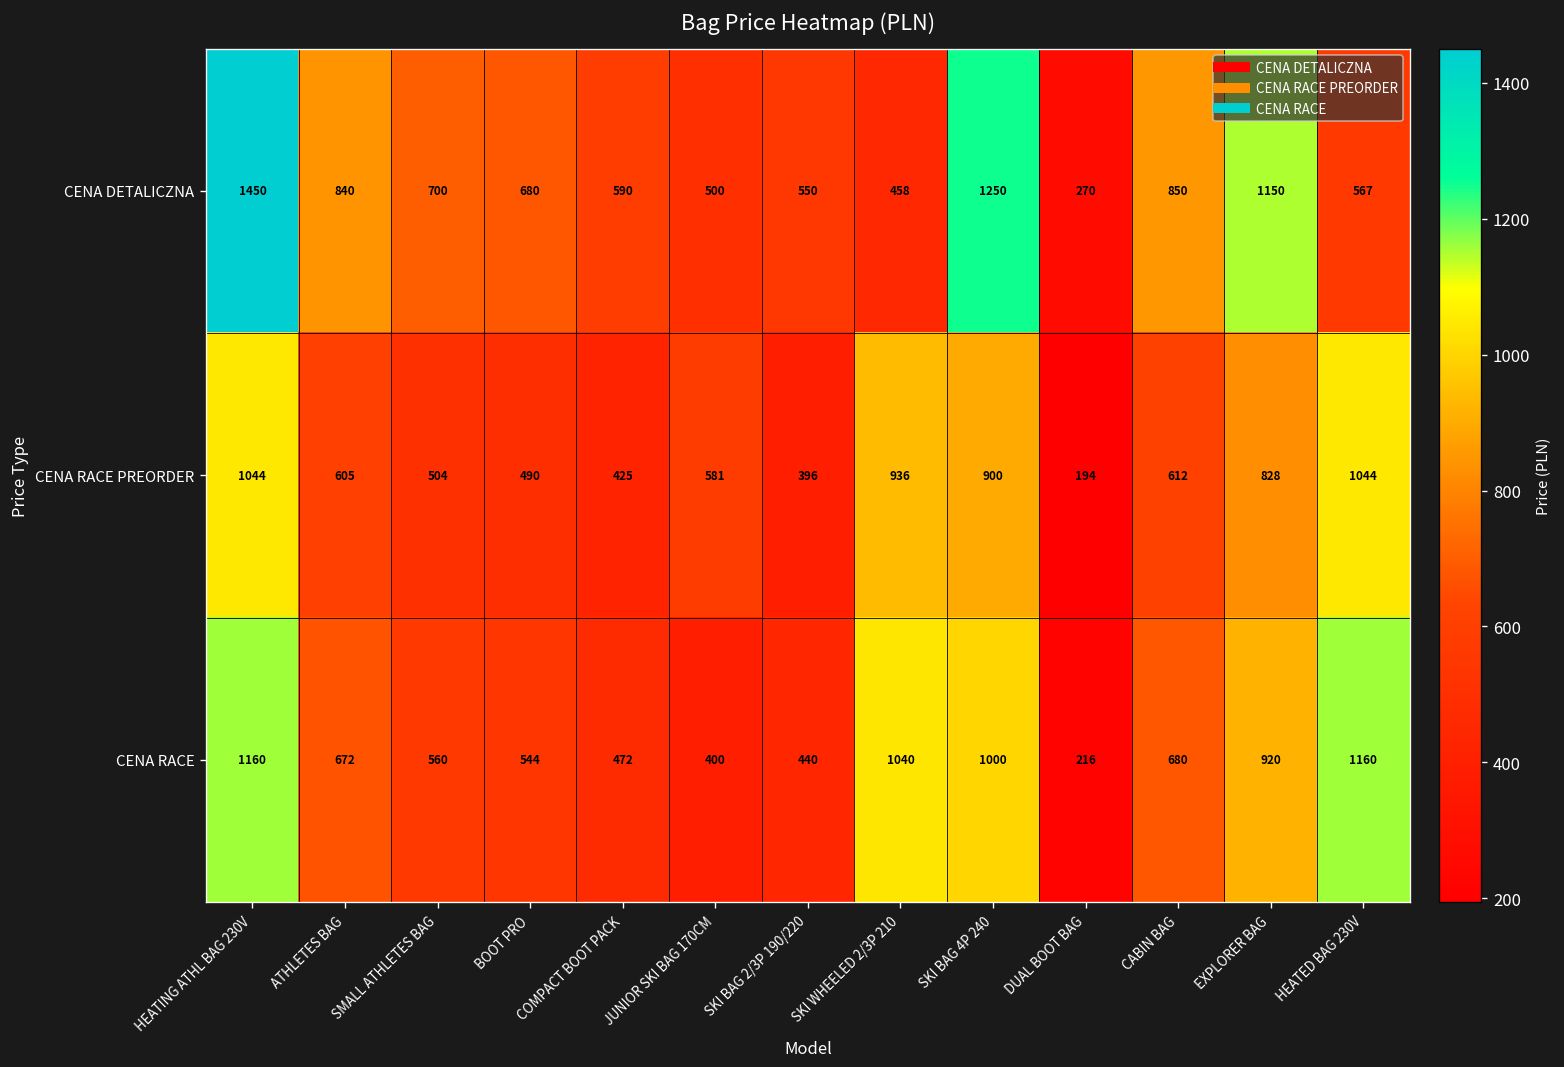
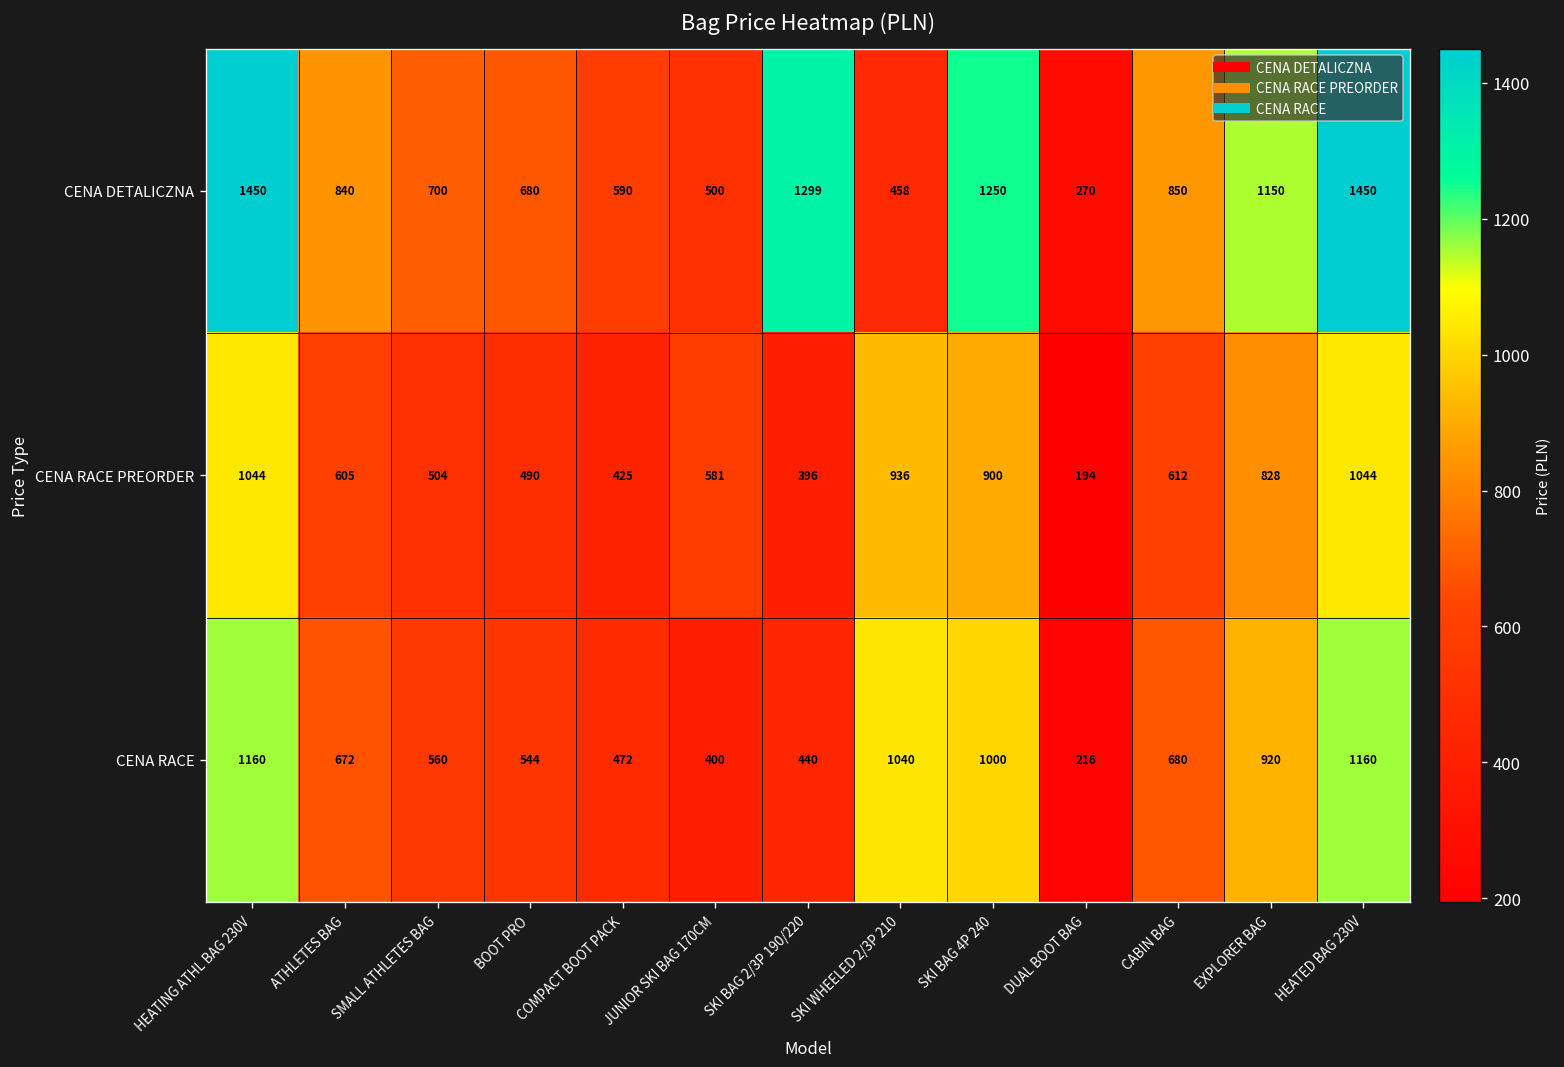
  {
    "CENA DETALICZNA": {
      "HEATING ATHL BAG 230V": 1450,
      "ATHLETES BAG": 840,
      "SMALL ATHLETES BAG": 700,
      "BOOT PRO": 680,
      "COMPACT BOOT PACK": 590,
      "JUNIOR SKI BAG 170CM": 500,
-     "SKI BAG 2/3P 190/220": 550,
+     "SKI BAG 2/3P 190/220": 1299,
      "SKI WHEELED 2/3P 210": 458,
      "SKI BAG 4P 240": 1250,
      "DUAL BOOT BAG": 270,
      "CABIN BAG": 850,
      "EXPLORER BAG": 1150,
-     "HEATED BAG 230V": 567
+     "HEATED BAG 230V": 1450
    },
    "CENA RACE PREORDER": {
      "HEATING ATHL BAG 230V": 1044,
      "ATHLETES BAG": 605,
      "SMALL ATHLETES BAG": 504,
      "BOOT PRO": 490,
      "COMPACT BOOT PACK": 425,
      "JUNIOR SKI BAG 170CM": 581,
      "SKI BAG 2/3P 190/220": 396,
      "SKI WHEELED 2/3P 210": 936,
      "SKI BAG 4P 240": 900,
      "DUAL BOOT BAG": 194,
      "CABIN BAG": 612,
      "EXPLORER BAG": 828,
      "HEATED BAG 230V": 1044
    },
    "CENA RACE": {
      "HEATING ATHL BAG 230V": 1160,
      "ATHLETES BAG": 672,
      "SMALL ATHLETES BAG": 560,
      "BOOT PRO": 544,
      "COMPACT BOOT PACK": 472,
      "JUNIOR SKI BAG 170CM": 400,
      "SKI BAG 2/3P 190/220": 440,
      "SKI WHEELED 2/3P 210": 1040,
      "SKI BAG 4P 240": 1000,
      "DUAL BOOT BAG": 216,
      "CABIN BAG": 680,
      "EXPLORER BAG": 920,
      "HEATED BAG 230V": 1160
    }
  }
